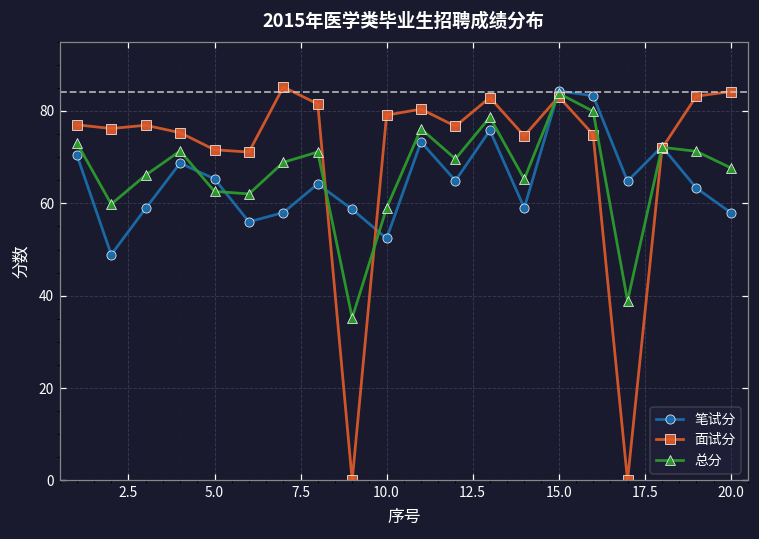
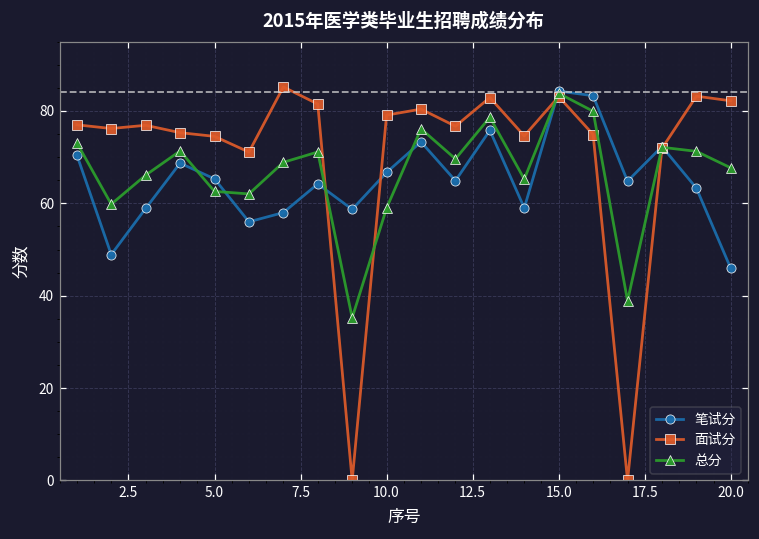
  {
    "笔试分": {
      "5.0": 65,
-     "10.0": 52,
-     "20.0": 58
+     "10.0": 67,
+     "20.0": 46
    },
    "面试分": {
-     "5.0": 72,
+     "5.0": 75,
      "10.0": 79,
      "15.0": 83,
-     "20.0": 84
+     "20.0": 82
    },
    "总分": {
      "5.0": 63,
      "10.0": 59,
      "20.0": 68
    }
  }
